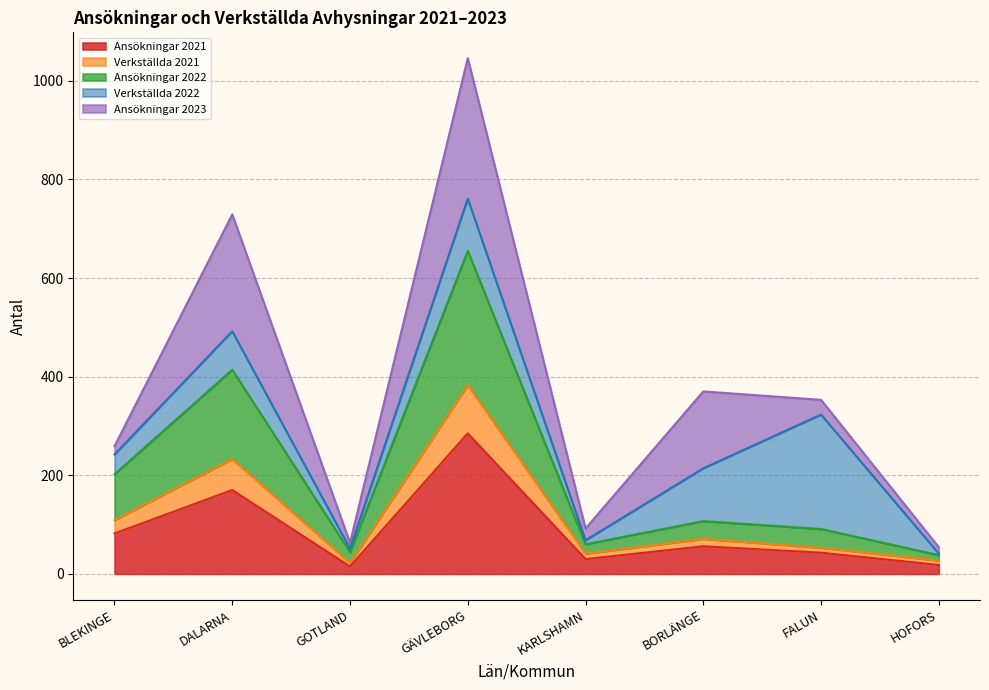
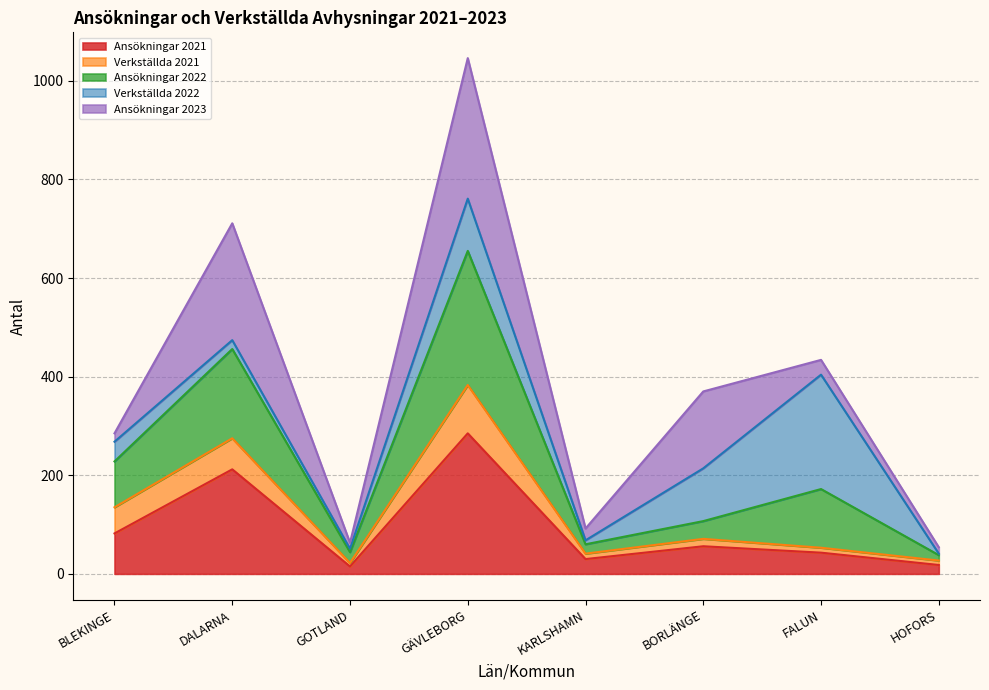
  {
    "Ansökningar 2021": {
      "BLEKINGE": 80,
-     "DALARNA": 170,
+     "DALARNA": 210,
      "GOTLAND": 20,
      "GÄVLEBORG": 290,
      "KARLSHAMN": 30,
      "BORLÄNGE": 60,
      "FALUN": 40,
      "HOFORS": 20
    },
    "Verkställda 2021": {
-     "BLEKINGE": 30,
+     "BLEKINGE": 50,
      "DALARNA": 60,
      "GOTLAND": 10,
      "GÄVLEBORG": 100,
      "KARLSHAMN": 10,
      "BORLÄNGE": 20,
      "FALUN": 10,
      "HOFORS": 10
    },
    "Ansökningar 2022": {
      "BLEKINGE": 90,
      "DALARNA": 180,
      "GOTLAND": 20,
      "GÄVLEBORG": 270,
      "KARLSHAMN": 20,
      "BORLÄNGE": 40,
-     "FALUN": 40
+     "FALUN": 120
    },
    "Verkställda 2022": {
      "BLEKINGE": 40,
-     "DALARNA": 80,
+     "DALARNA": 20,
      "GOTLAND": 10,
      "GÄVLEBORG": 110,
      "KARLSHAMN": 10,
      "BORLÄNGE": 110,
      "FALUN": 230
    },
    "Ansökningar 2023": {
      "BLEKINGE": 20,
      "DALARNA": 240,
      "GOTLAND": 10,
      "GÄVLEBORG": 290,
      "KARLSHAMN": 20,
      "BORLÄNGE": 160,
      "FALUN": 30,
      "HOFORS": 10
    }
  }
